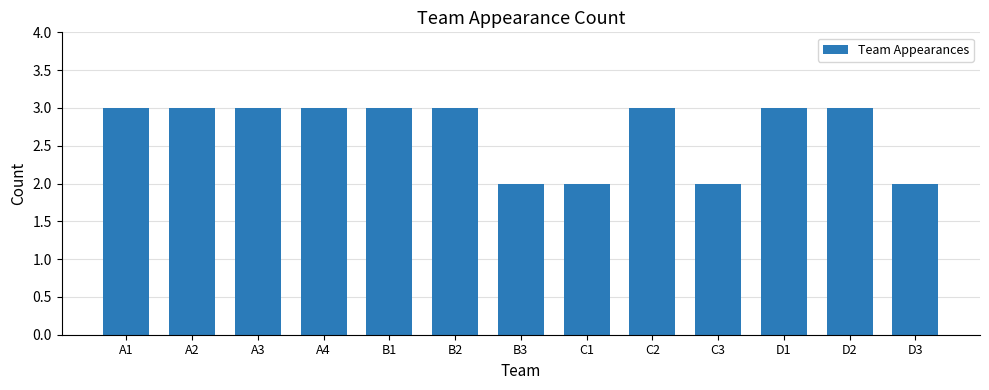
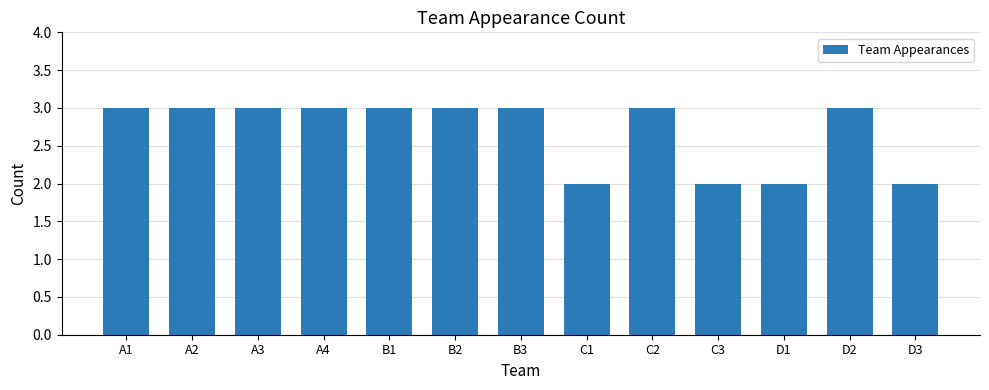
  {
    "A1": 3,
    "A2": 3,
    "A3": 3,
    "A4": 3,
    "B1": 3,
    "B2": 3,
-   "B3": 2,
+   "B3": 3,
    "C1": 2,
    "C2": 3,
    "C3": 2,
-   "D1": 3,
+   "D1": 2,
    "D2": 3,
    "D3": 2
  }
